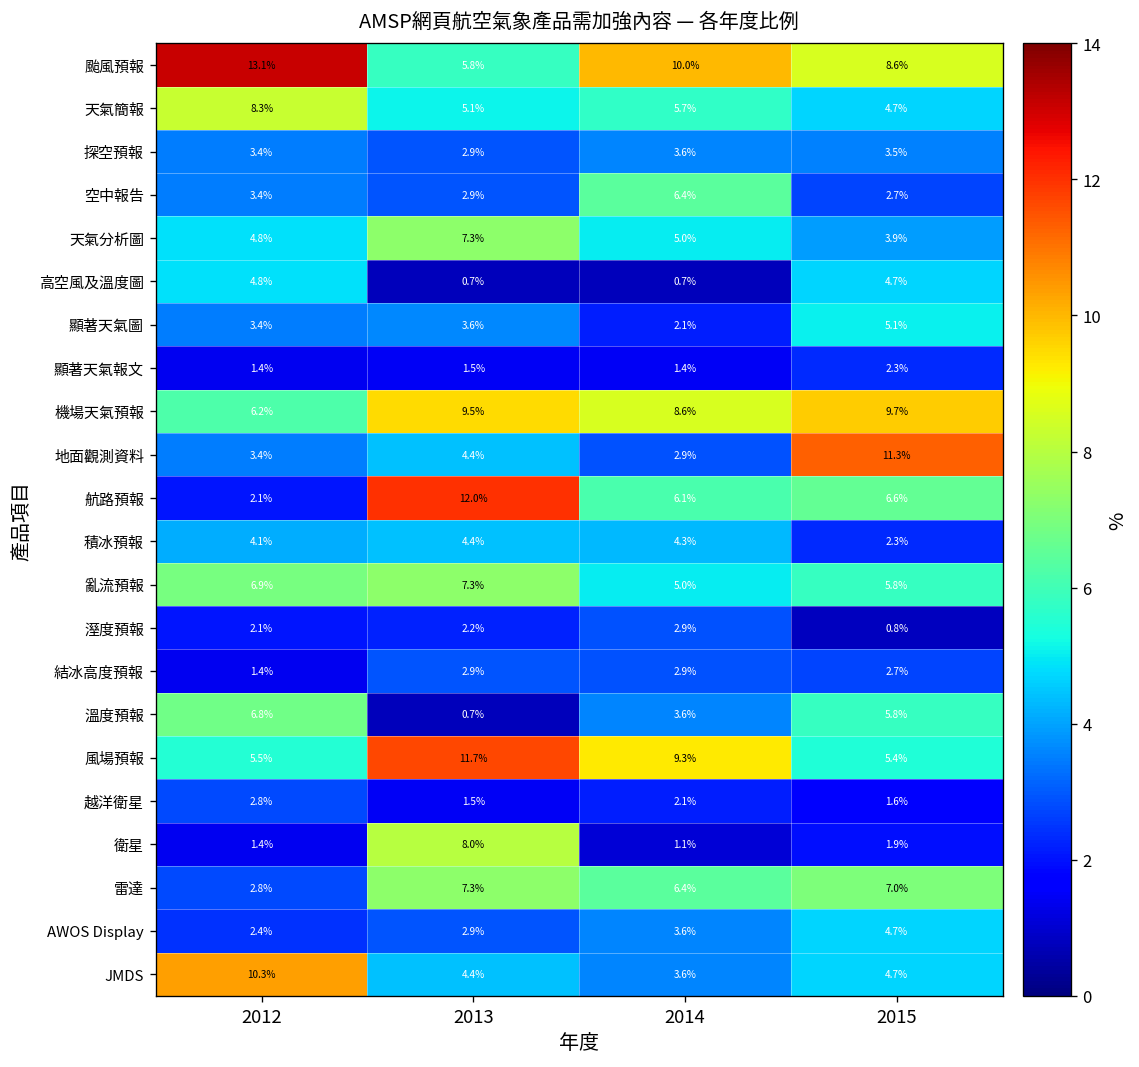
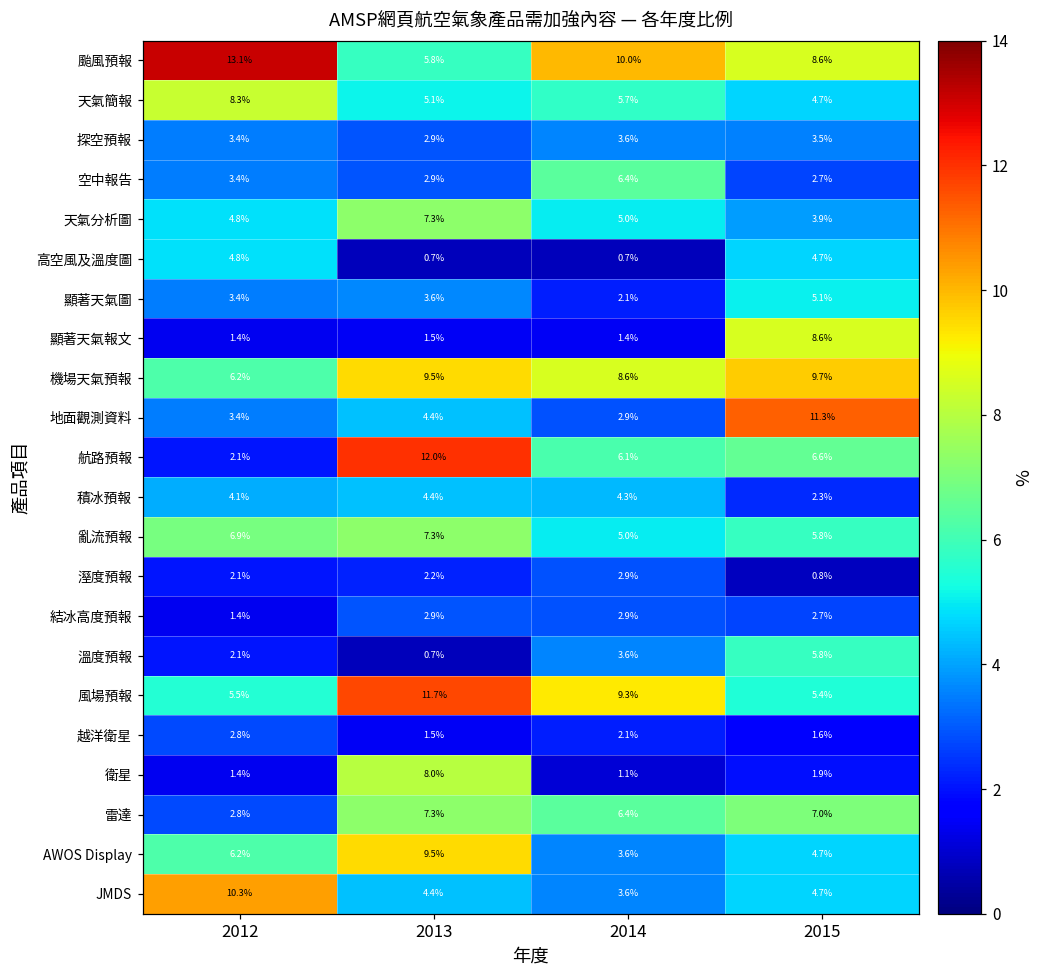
  {
    "颱風預報": {
      "2012": "13.1%",
      "2013": "5.8%",
      "2014": "10.0%",
      "2015": "8.6%"
    },
    "天氣簡報": {
      "2012": "8.3%",
      "2013": "5.1%",
      "2014": "5.7%",
      "2015": "4.7%"
    },
    "探空預報": {
      "2012": "3.4%",
      "2013": "2.9%",
      "2014": "3.6%",
      "2015": "3.5%"
    },
    "空中報告": {
      "2012": "3.4%",
      "2013": "2.9%",
      "2014": "6.4%",
      "2015": "2.7%"
    },
    "天氣分析圖": {
      "2012": "4.8%",
      "2013": "7.3%",
      "2014": "5.0%",
      "2015": "3.9%"
    },
    "高空風及溫度圖": {
      "2012": "4.8%",
      "2013": "0.7%",
      "2014": "0.7%",
      "2015": "4.7%"
    },
    "顯著天氣圖": {
      "2012": "3.4%",
      "2013": "3.6%",
      "2014": "2.1%",
      "2015": "5.1%"
    },
    "顯著天氣報文": {
      "2012": "1.4%",
      "2013": "1.5%",
      "2014": "1.4%",
-     "2015": "2.3%"
+     "2015": "8.6%"
    },
    "機場天氣預報": {
      "2012": "6.2%",
      "2013": "9.5%",
      "2014": "8.6%",
      "2015": "9.7%"
    },
    "地面觀測資料": {
      "2012": "3.4%",
      "2013": "4.4%",
      "2014": "2.9%",
      "2015": "11.3%"
    },
    "航路預報": {
      "2012": "2.1%",
      "2013": "12.0%",
      "2014": "6.1%",
      "2015": "6.6%"
    },
    "積冰預報": {
      "2012": "4.1%",
      "2013": "4.4%",
      "2014": "4.3%",
      "2015": "2.3%"
    },
    "亂流預報": {
      "2012": "6.9%",
      "2013": "7.3%",
      "2014": "5.0%",
      "2015": "5.8%"
    },
    "溼度預報": {
      "2012": "2.1%",
      "2013": "2.2%",
      "2014": "2.9%",
      "2015": "0.8%"
    },
    "結冰高度預報": {
      "2012": "1.4%",
      "2013": "2.9%",
      "2014": "2.9%",
      "2015": "2.7%"
    },
    "溫度預報": {
-     "2012": "6.8%",
+     "2012": "2.1%",
      "2013": "0.7%",
      "2014": "3.6%",
      "2015": "5.8%"
    },
    "風場預報": {
      "2012": "5.5%",
      "2013": "11.7%",
      "2014": "9.3%",
      "2015": "5.4%"
    },
    "越洋衛星": {
      "2012": "2.8%",
      "2013": "1.5%",
      "2014": "2.1%",
      "2015": "1.6%"
    },
    "衛星": {
      "2012": "1.4%",
      "2013": "8.0%",
      "2014": "1.1%",
      "2015": "1.9%"
    },
    "雷達": {
      "2012": "2.8%",
      "2013": "7.3%",
      "2014": "6.4%",
      "2015": "7.0%"
    },
    "AWOS Display": {
-     "2012": "2.4%",
-     "2013": "2.9%",
+     "2012": "6.2%",
+     "2013": "9.5%",
      "2014": "3.6%",
      "2015": "4.7%"
    },
    "JMDS": {
      "2012": "10.3%",
      "2013": "4.4%",
      "2014": "3.6%",
      "2015": "4.7%"
    }
  }
